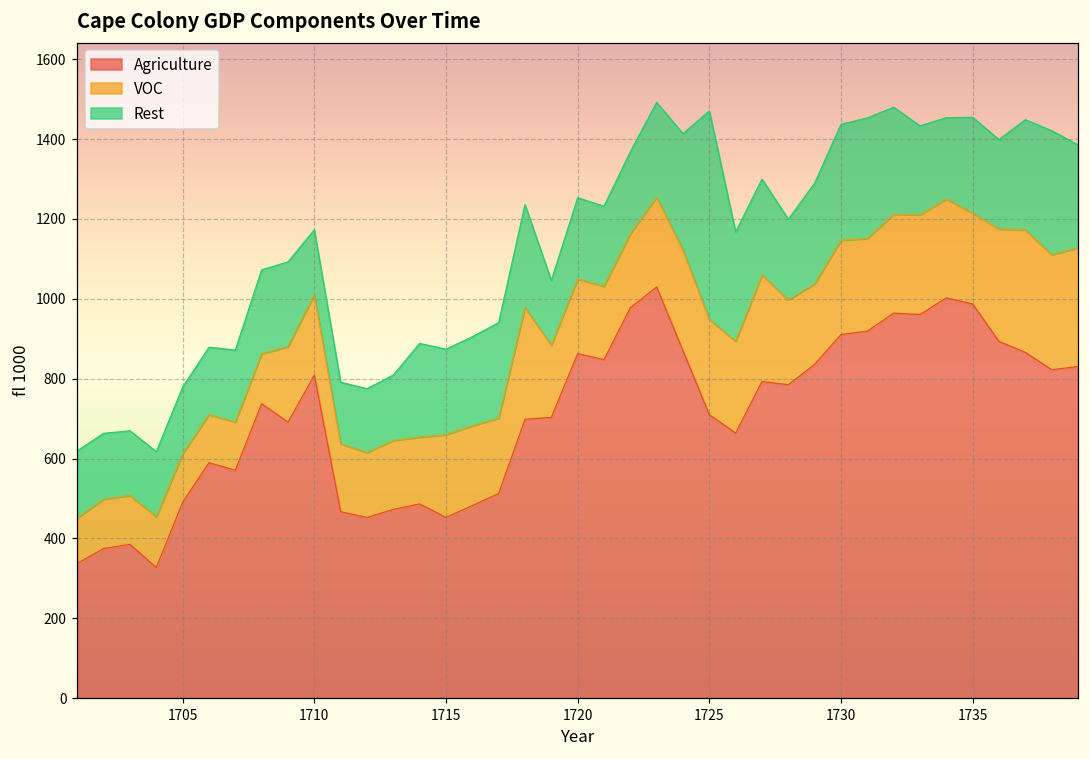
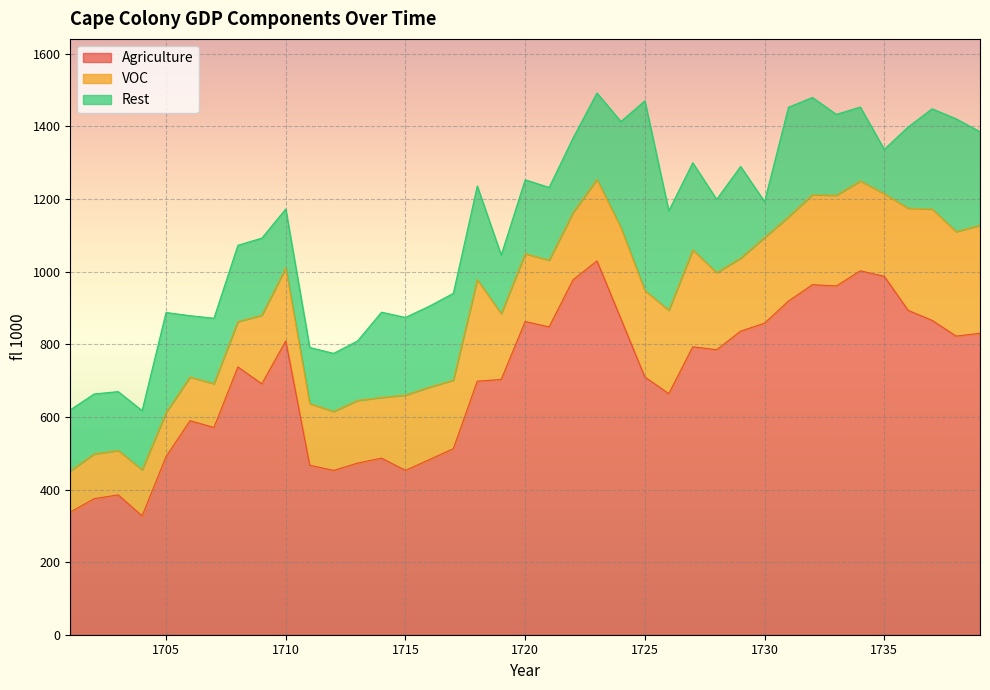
  {
    "Agriculture": {
      "1705": 490,
      "1710": 810,
      "1715": 450,
      "1720": 860,
      "1725": 710,
-     "1730": 910,
+     "1730": 860,
      "1735": 990
    },
    "VOC": {
      "1705": 120,
      "1710": 200,
      "1715": 210,
      "1720": 190,
      "1725": 240,
      "1730": 240,
      "1735": 230
    },
    "Rest": {
-     "1705": 170,
+     "1705": 280,
      "1710": 160,
      "1715": 210,
      "1720": 200,
      "1725": 520,
-     "1730": 290,
-     "1735": 240
+     "1730": 100,
+     "1735": 120
    }
  }
